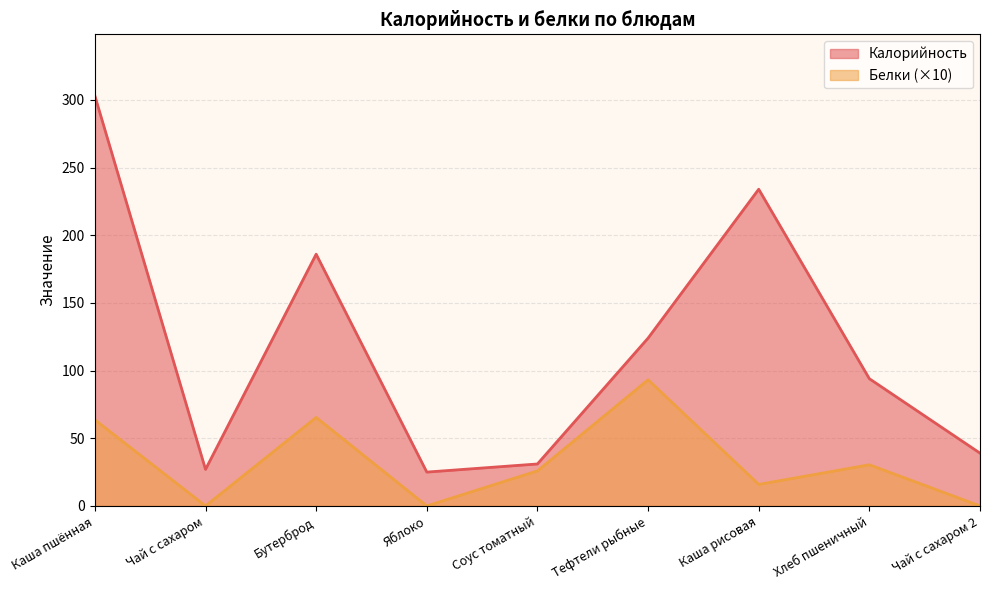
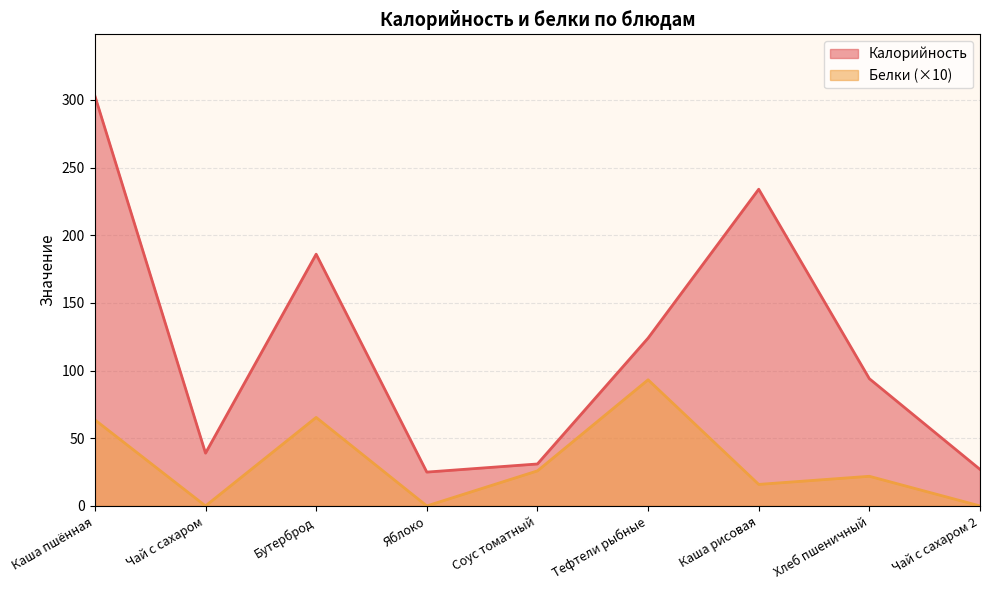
  {
    "Калорийность": {
      "Каша пшённая": 303,
-     "Чай с сахаром": 27,
+     "Чай с сахаром": 39,
      "Бутерброд": 186,
      "Яблоко": 25,
      "Соус томатный": 31,
      "Тефтели рыбные": 124,
      "Каша рисовая": 234,
      "Хлеб пшеничный": 94,
-     "Чай с сахаром 2": 39
+     "Чай с сахаром 2": 27
    },
    "Белки (×10)": {
      "Каша пшённая": 64,
      "Чай с сахаром": 0,
      "Бутерброд": 65,
      "Яблоко": 0,
      "Соус томатный": 26,
      "Тефтели рыбные": 93,
      "Каша рисовая": 16,
-     "Хлеб пшеничный": 30,
+     "Хлеб пшеничный": 22,
      "Чай с сахаром 2": 0
    }
  }
